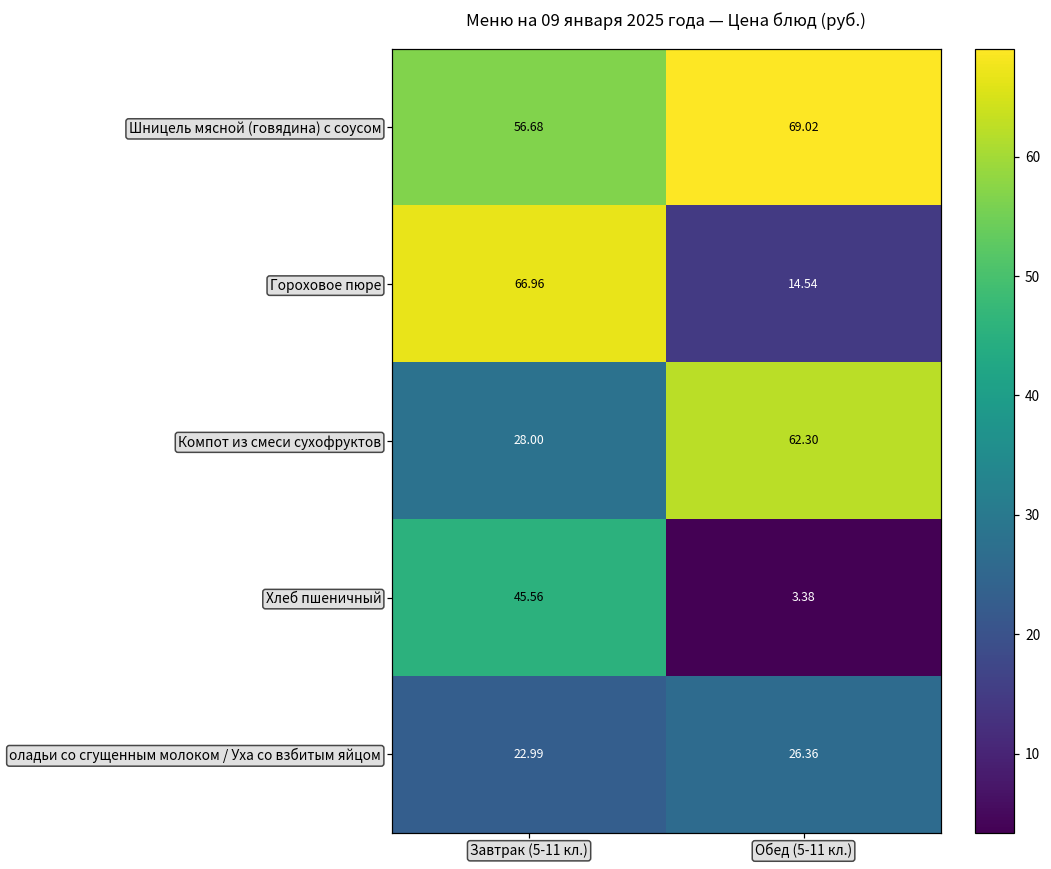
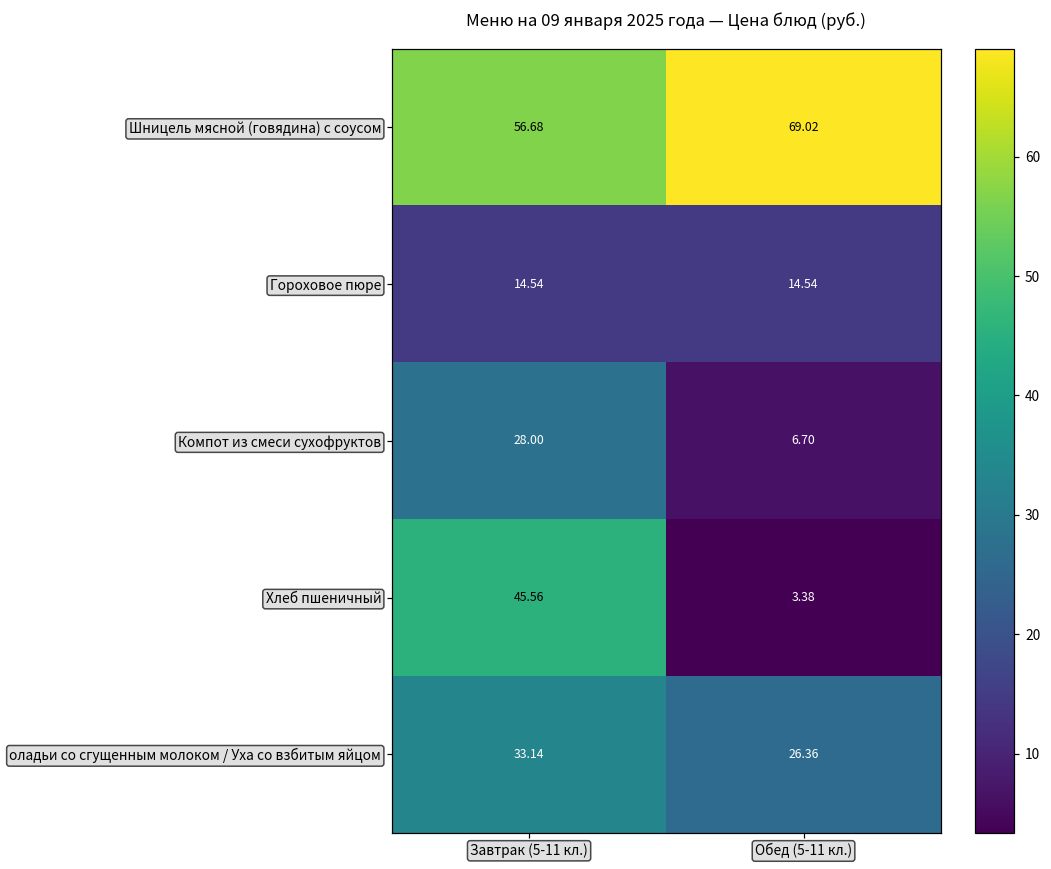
  {
    "Шницель мясной (говядина) с соусом": {
      "Завтрак (5-11 кл.)": 56.68,
      "Обед (5-11 кл.)": 69.02
    },
    "Гороховое пюре": {
-     "Завтрак (5-11 кл.)": 66.96,
+     "Завтрак (5-11 кл.)": 14.54,
      "Обед (5-11 кл.)": 14.54
    },
    "Компот из смеси сухофруктов": {
      "Завтрак (5-11 кл.)": 28.00,
-     "Обед (5-11 кл.)": 62.30
+     "Обед (5-11 кл.)": 6.70
    },
    "Хлеб пшеничный": {
      "Завтрак (5-11 кл.)": 45.56,
      "Обед (5-11 кл.)": 3.38
    },
    "оладьи со сгущенным молоком / Уха со взбитым яйцом": {
-     "Завтрак (5-11 кл.)": 22.99,
+     "Завтрак (5-11 кл.)": 33.14,
      "Обед (5-11 кл.)": 26.36
    }
  }
